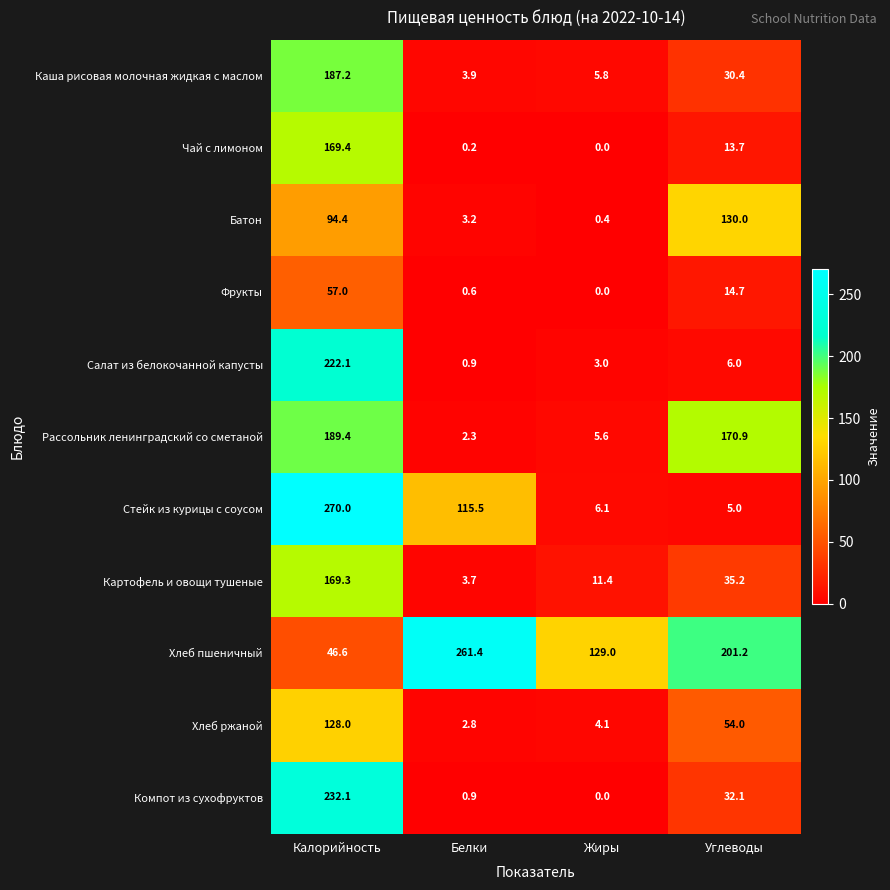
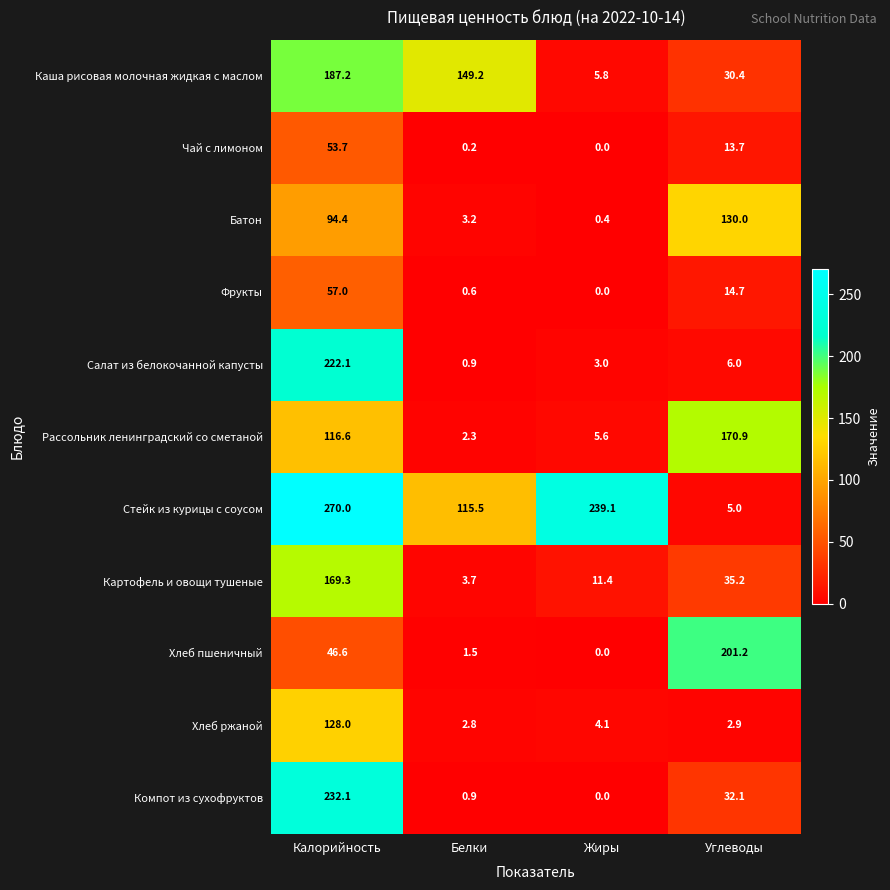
  {
    "Каша рисовая молочная жидкая с маслом": {
      "Калорийность": 187.2,
-     "Белки": 3.9,
+     "Белки": 149.2,
      "Жиры": 5.8,
      "Углеводы": 30.4
    },
    "Чай с лимоном": {
-     "Калорийность": 169.4,
+     "Калорийность": 53.7,
      "Белки": 0.2,
      "Жиры": 0.0,
      "Углеводы": 13.7
    },
    "Батон": {
      "Калорийность": 94.4,
      "Белки": 3.2,
      "Жиры": 0.4,
      "Углеводы": 130.0
    },
    "Фрукты": {
      "Калорийность": 57.0,
      "Белки": 0.6,
      "Жиры": 0.0,
      "Углеводы": 14.7
    },
    "Салат из белокочанной капусты": {
      "Калорийность": 222.1,
      "Белки": 0.9,
      "Жиры": 3.0,
      "Углеводы": 6.0
    },
    "Рассольник ленинградский со сметаной": {
-     "Калорийность": 189.4,
+     "Калорийность": 116.6,
      "Белки": 2.3,
      "Жиры": 5.6,
      "Углеводы": 170.9
    },
    "Стейк из курицы с соусом": {
      "Калорийность": 270.0,
      "Белки": 115.5,
-     "Жиры": 6.1,
+     "Жиры": 239.1,
      "Углеводы": 5.0
    },
    "Картофель и овощи тушеные": {
      "Калорийность": 169.3,
      "Белки": 3.7,
      "Жиры": 11.4,
      "Углеводы": 35.2
    },
    "Хлеб пшеничный": {
      "Калорийность": 46.6,
-     "Белки": 261.4,
-     "Жиры": 129.0,
+     "Белки": 1.5,
+     "Жиры": 0.0,
      "Углеводы": 201.2
    },
    "Хлеб ржаной": {
      "Калорийность": 128.0,
      "Белки": 2.8,
      "Жиры": 4.1,
-     "Углеводы": 54.0
+     "Углеводы": 2.9
    },
    "Компот из сухофруктов": {
      "Калорийность": 232.1,
      "Белки": 0.9,
      "Жиры": 0.0,
      "Углеводы": 32.1
    }
  }
